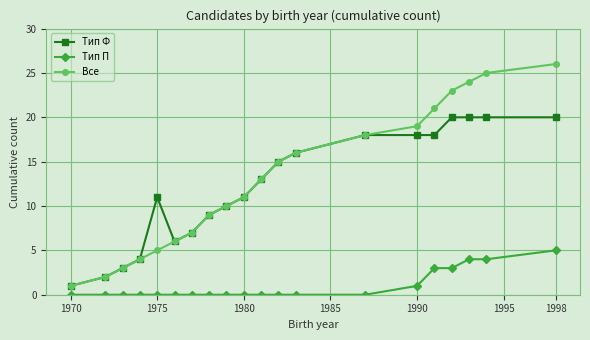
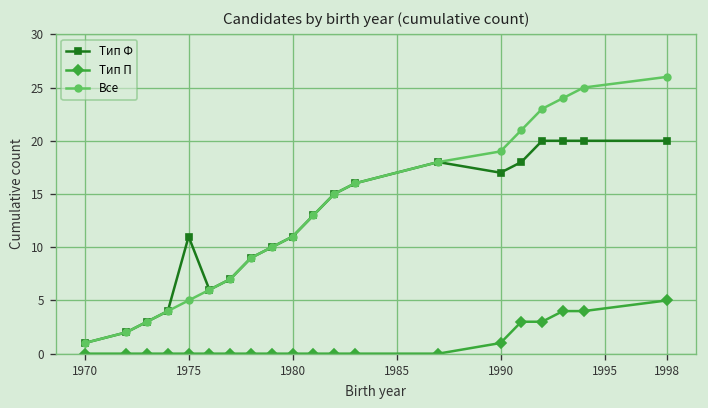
  {
    "Тип Ф": {
      "1975": 11,
-     "1990": 18,
+     "1990": 17,
      "1998": 20
    }
  }
